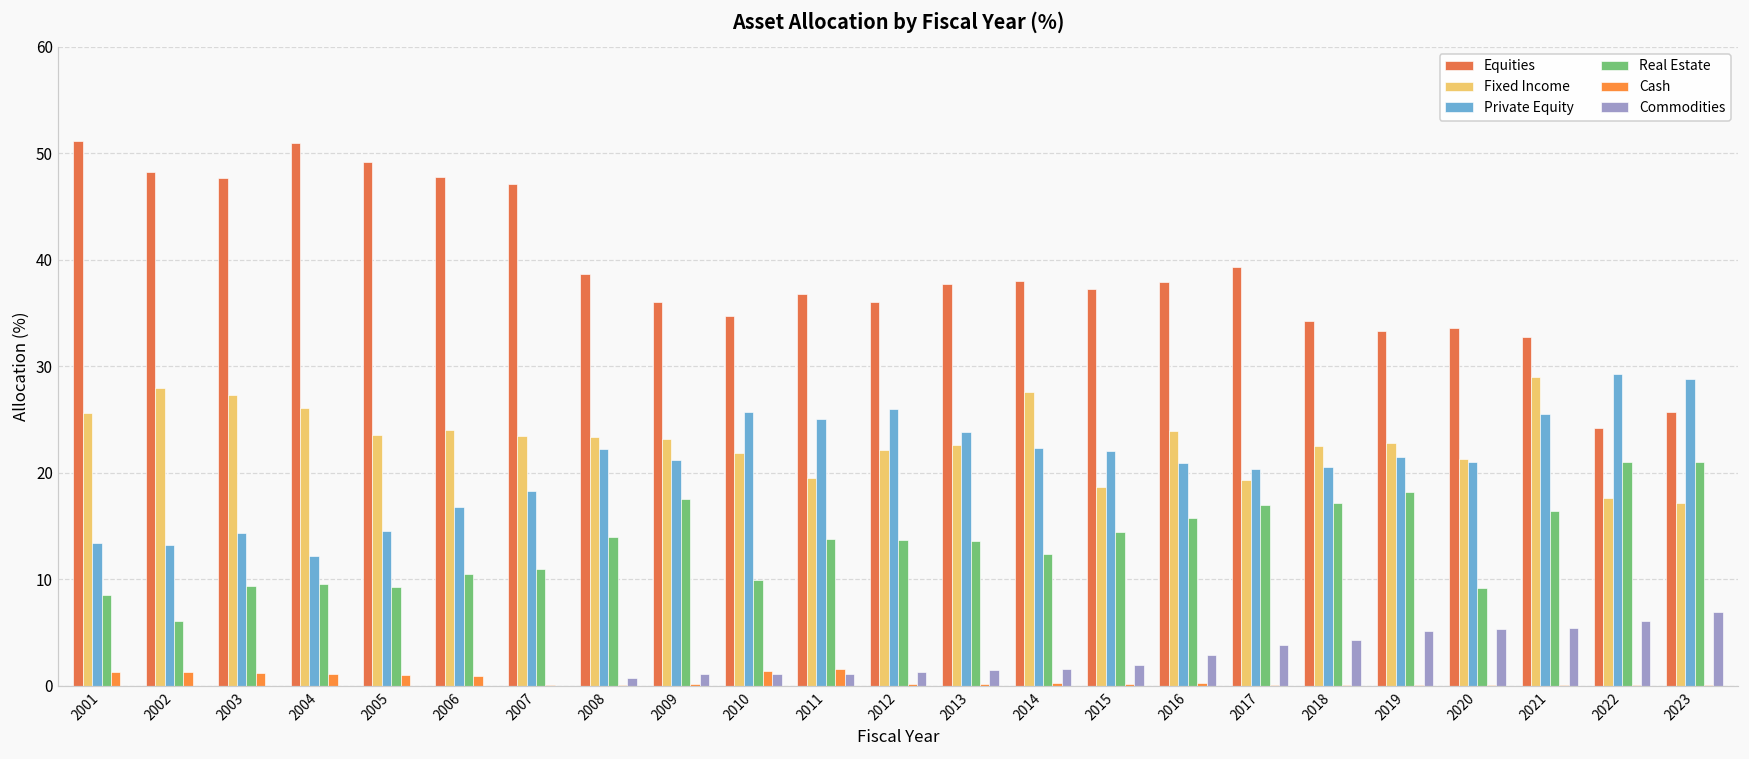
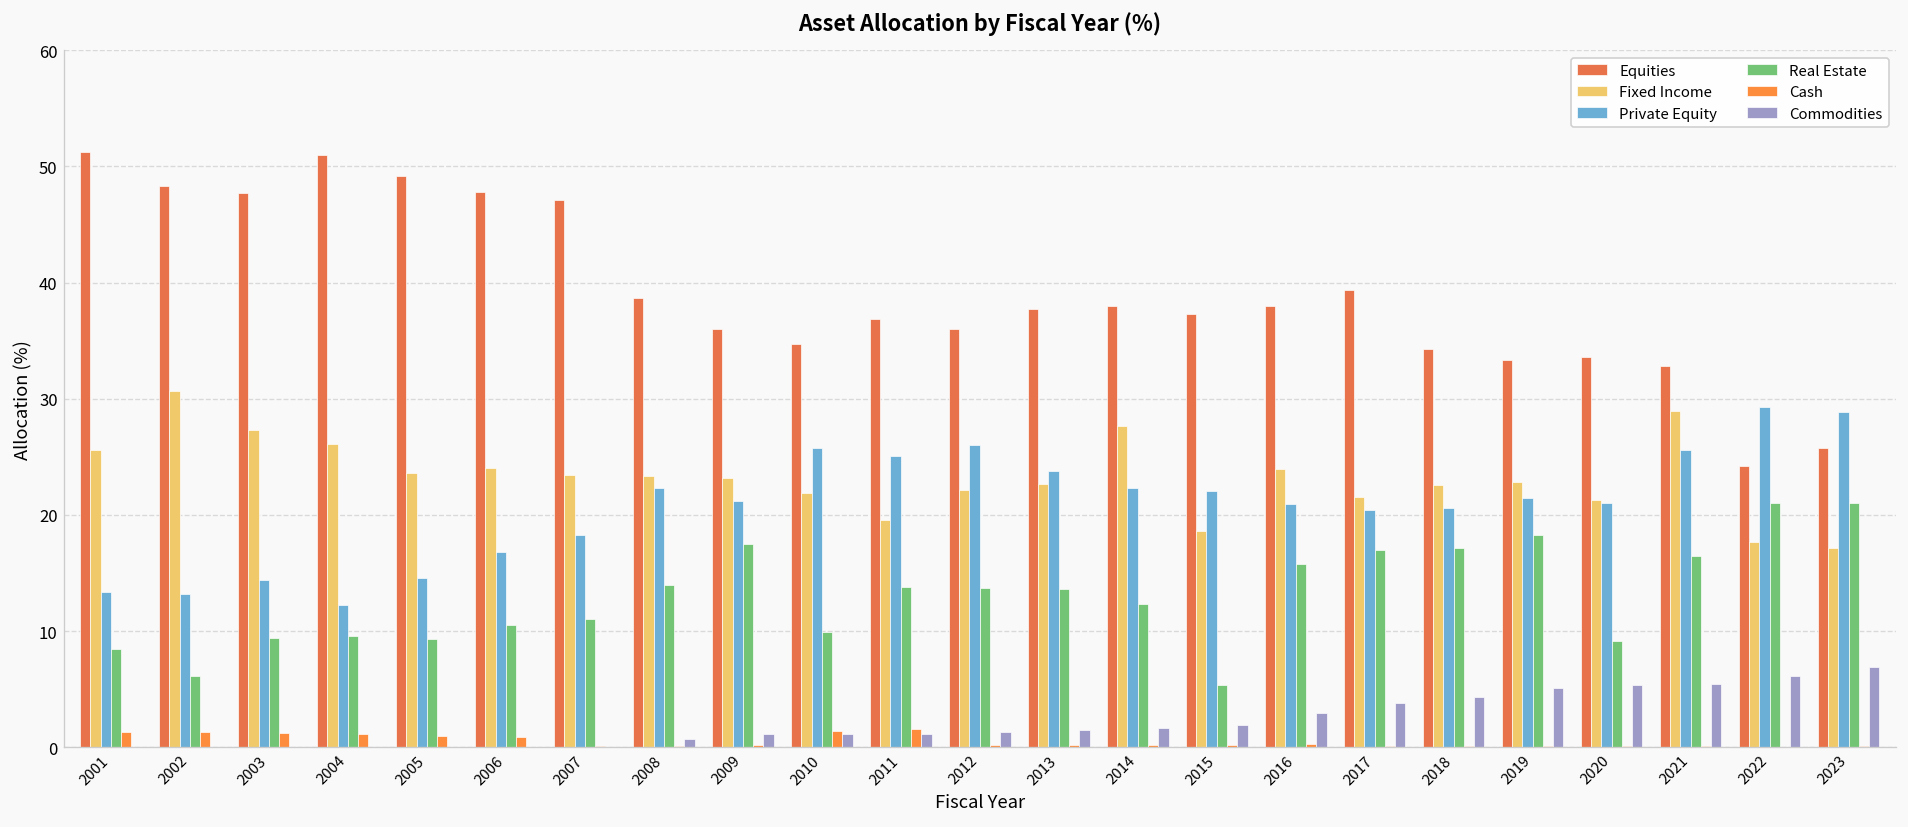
  {
    "Fixed Income": {
      "2001": 26,
-     "2002": 28,
+     "2002": 31,
      "2003": 27,
      "2004": 26,
      "2005": 24,
      "2006": 24,
      "2007": 23,
      "2008": 23,
      "2009": 23,
      "2010": 22,
      "2011": 20,
      "2012": 22,
      "2013": 23,
      "2014": 28,
      "2015": 19,
      "2016": 24,
-     "2017": 19,
+     "2017": 22,
      "2018": 23,
      "2019": 23,
      "2020": 21,
      "2021": 29,
      "2022": 18,
      "2023": 17
    },
    "Real Estate": {
      "2001": 9,
      "2002": 6,
      "2003": 9,
      "2004": 10,
      "2005": 9,
      "2006": 11,
      "2007": 11,
      "2008": 14,
      "2009": 18,
      "2010": 10,
      "2011": 14,
      "2012": 14,
      "2013": 14,
      "2014": 12,
-     "2015": 14,
+     "2015": 5,
      "2016": 16,
      "2017": 17,
      "2018": 17,
      "2019": 18,
      "2020": 9,
      "2021": 16,
      "2022": 21,
      "2023": 21
    }
  }
